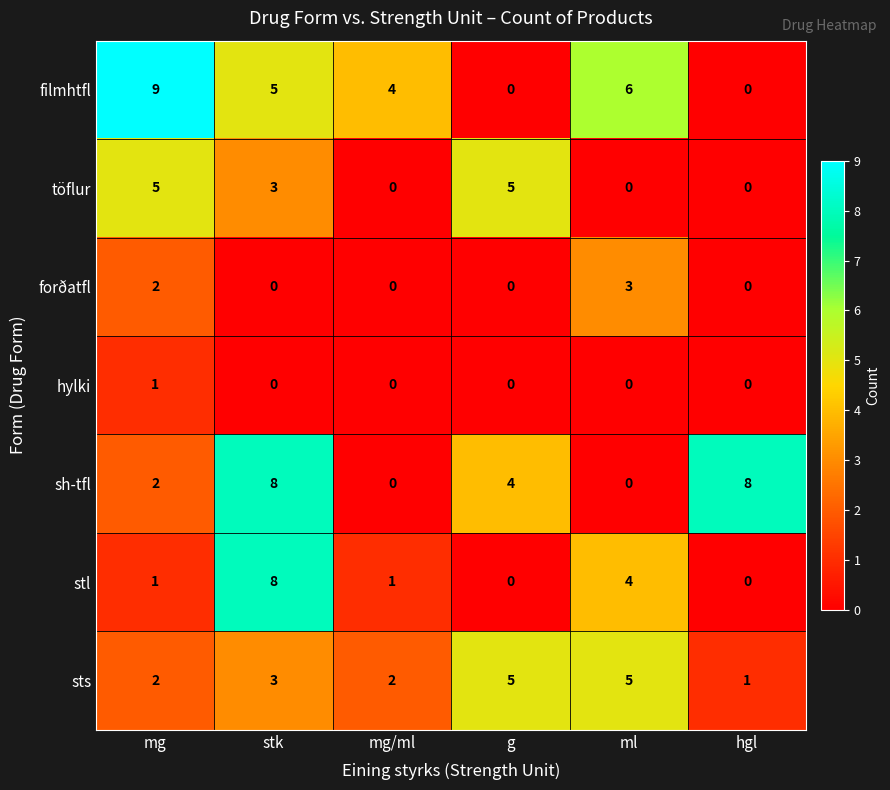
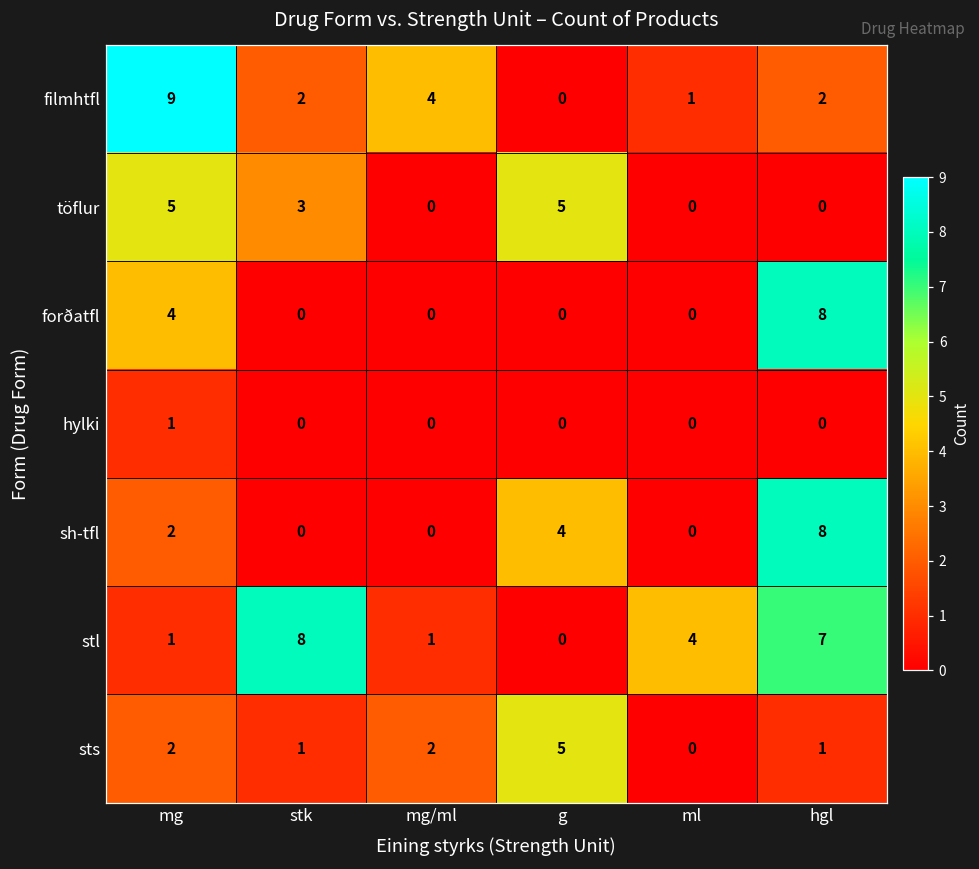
  {
    "filmhtfl": {
      "mg": 9,
-     "stk": 5,
+     "stk": 2,
      "mg/ml": 4,
      "g": 0,
-     "ml": 6,
-     "hgl": 0
+     "ml": 1,
+     "hgl": 2
    },
    "töflur": {
      "mg": 5,
      "stk": 3,
      "mg/ml": 0,
      "g": 5,
      "ml": 0,
      "hgl": 0
    },
    "forðatfl": {
-     "mg": 2,
+     "mg": 4,
      "stk": 0,
      "mg/ml": 0,
      "g": 0,
-     "ml": 3,
-     "hgl": 0
+     "ml": 0,
+     "hgl": 8
    },
    "hylki": {
      "mg": 1,
      "stk": 0,
      "mg/ml": 0,
      "g": 0,
      "ml": 0,
      "hgl": 0
    },
    "sh-tfl": {
      "mg": 2,
-     "stk": 8,
+     "stk": 0,
      "mg/ml": 0,
      "g": 4,
      "ml": 0,
      "hgl": 8
    },
    "stl": {
      "mg": 1,
      "stk": 8,
      "mg/ml": 1,
      "g": 0,
      "ml": 4,
-     "hgl": 0
+     "hgl": 7
    },
    "sts": {
      "mg": 2,
-     "stk": 3,
+     "stk": 1,
      "mg/ml": 2,
      "g": 5,
-     "ml": 5,
+     "ml": 0,
      "hgl": 1
    }
  }
